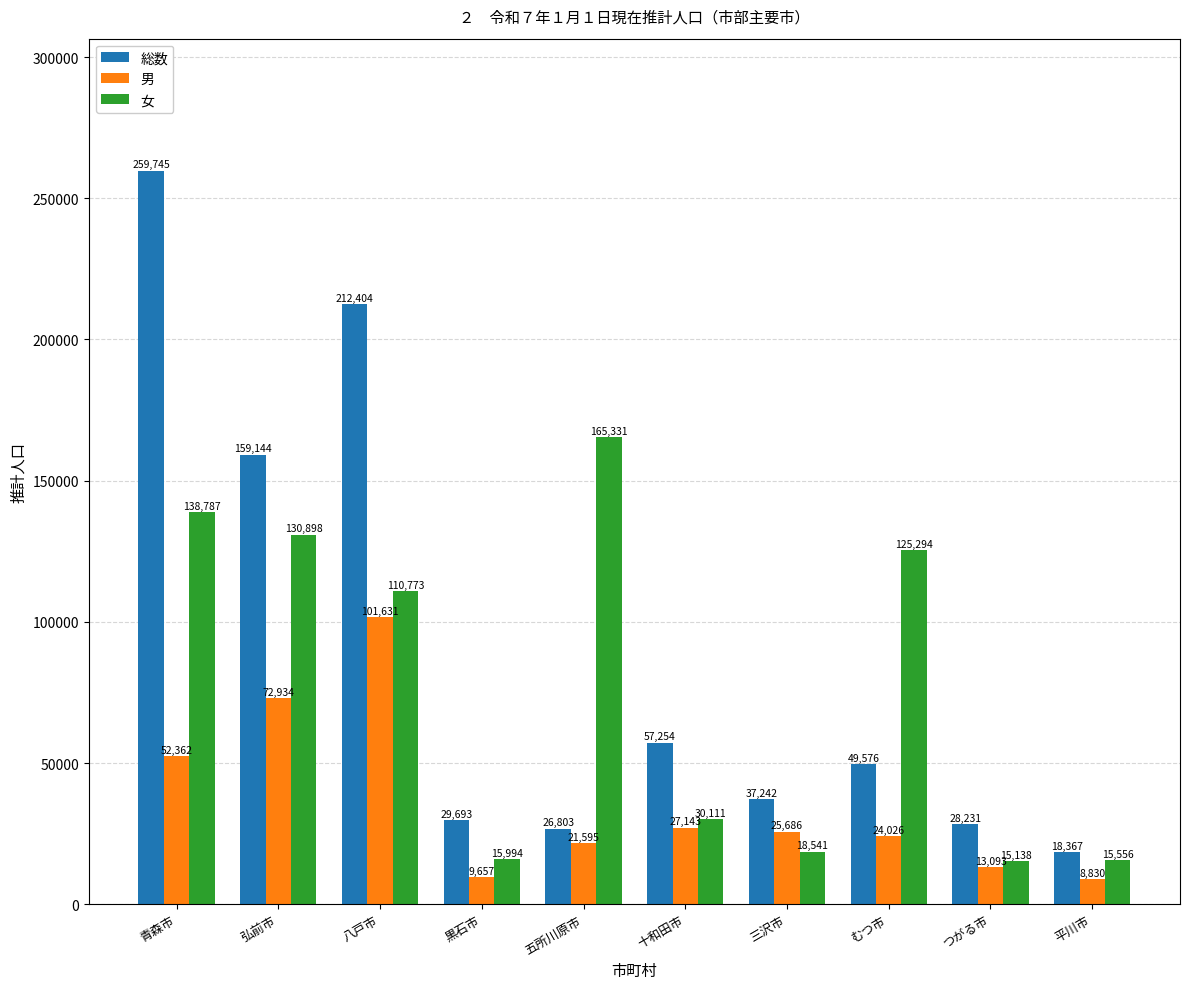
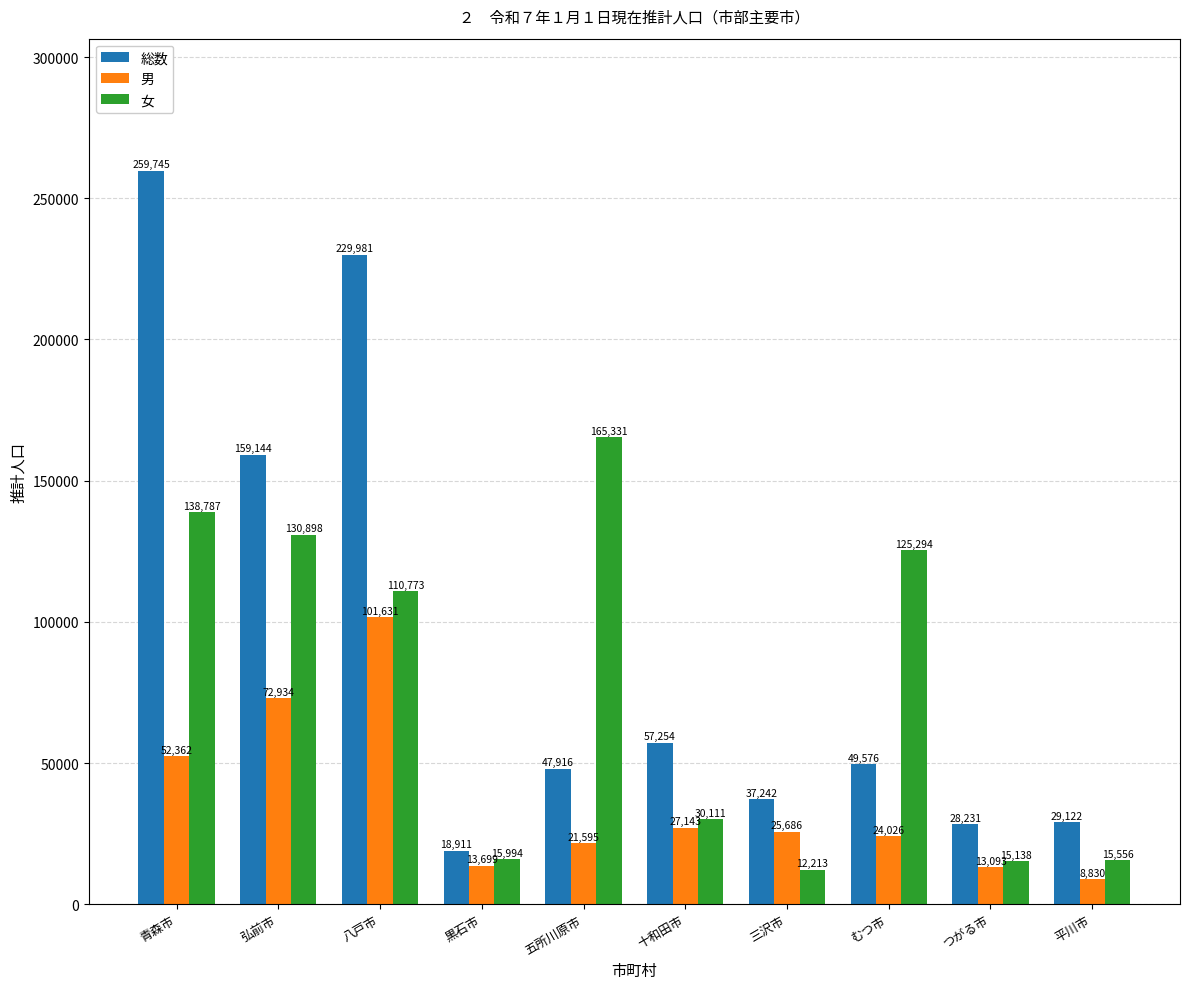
  {
    "総数": {
      "青森市": "259,745",
      "弘前市": "159,144",
-     "八戸市": "212,404",
-     "黒石市": "29,693",
-     "五所川原市": "26,803",
+     "八戸市": "229,981",
+     "黒石市": "18,911",
+     "五所川原市": "47,916",
      "十和田市": "57,254",
      "三沢市": "37,242",
      "むつ市": "49,576",
      "つがる市": "28,231",
-     "平川市": "18,367"
+     "平川市": "29,122"
    },
    "男": {
      "青森市": "52,362",
      "弘前市": "72,934",
      "八戸市": "101,631",
-     "黒石市": "9,657",
+     "黒石市": "13,699",
      "五所川原市": "21,595",
      "十和田市": "27,143",
      "三沢市": "25,686",
      "むつ市": "24,026",
      "つがる市": "13,093",
      "平川市": "8,830"
    },
    "女": {
      "青森市": "138,787",
      "弘前市": "130,898",
      "八戸市": "110,773",
      "黒石市": "15,994",
      "五所川原市": "165,331",
      "十和田市": "30,111",
-     "三沢市": "18,541",
+     "三沢市": "12,213",
      "むつ市": "125,294",
      "つがる市": "15,138",
      "平川市": "15,556"
    }
  }
